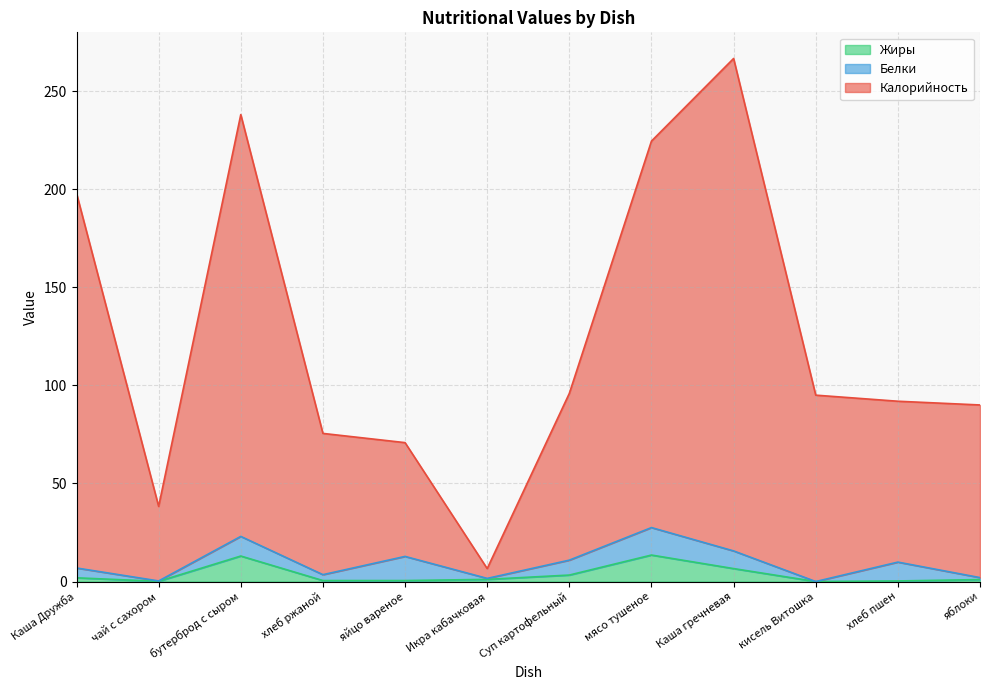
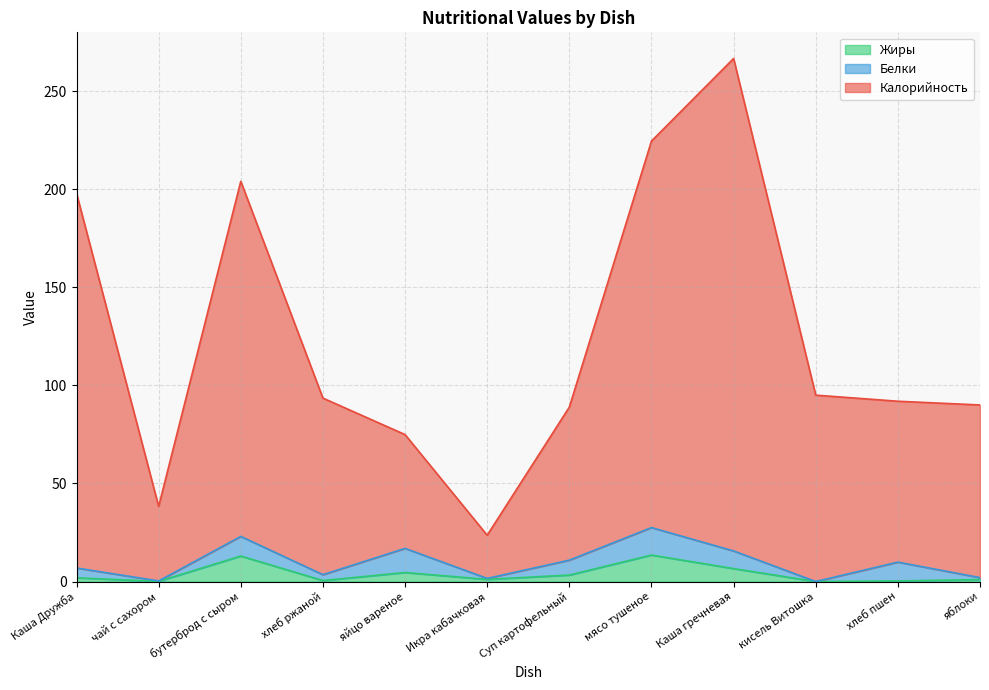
  {
    "Жиры": {
      "Каша Дружба": 2,
      "бутерброд с сыром": 13,
      "хлеб ржаной": 1,
-     "яйцо вареное": 1,
+     "яйцо вареное": 5,
      "Суп картофельный": 3,
      "мясо тушеное": 14,
      "Каша гречневая": 7,
      "хлеб пшен": 0
    },
    "Белки": {
      "Каша Дружба": 5,
      "бутерброд с сыром": 10,
      "хлеб ржаной": 3,
      "яйцо вареное": 12,
      "Суп картофельный": 8,
      "мясо тушеное": 14,
      "Каша гречневая": 9,
      "хлеб пшен": 10
    },
    "Калорийность": {
      "Каша Дружба": 191,
      "чай с сахором": 38,
-     "бутерброд с сыром": 215,
-     "хлеб ржаной": 72,
+     "бутерброд с сыром": 181,
+     "хлеб ржаной": 90,
      "яйцо вареное": 58,
-     "Икра кабачковая": 5,
-     "Суп картофельный": 85,
+     "Икра кабачковая": 22,
+     "Суп картофельный": 78,
      "мясо тушеное": 197,
      "Каша гречневая": 251,
      "кисель Витошка": 95,
      "хлеб пшен": 82,
      "яблоки": 88
    }
  }
